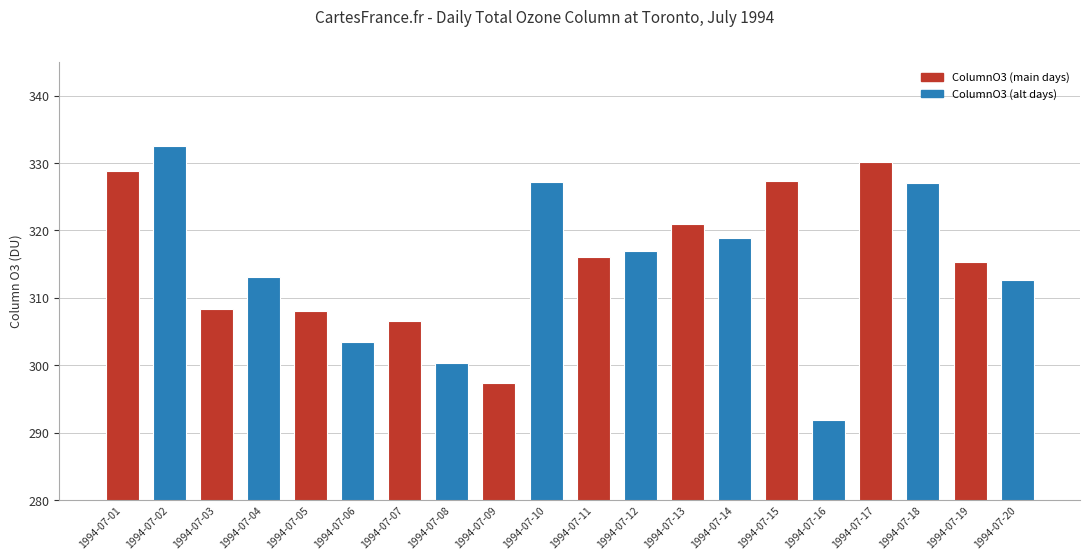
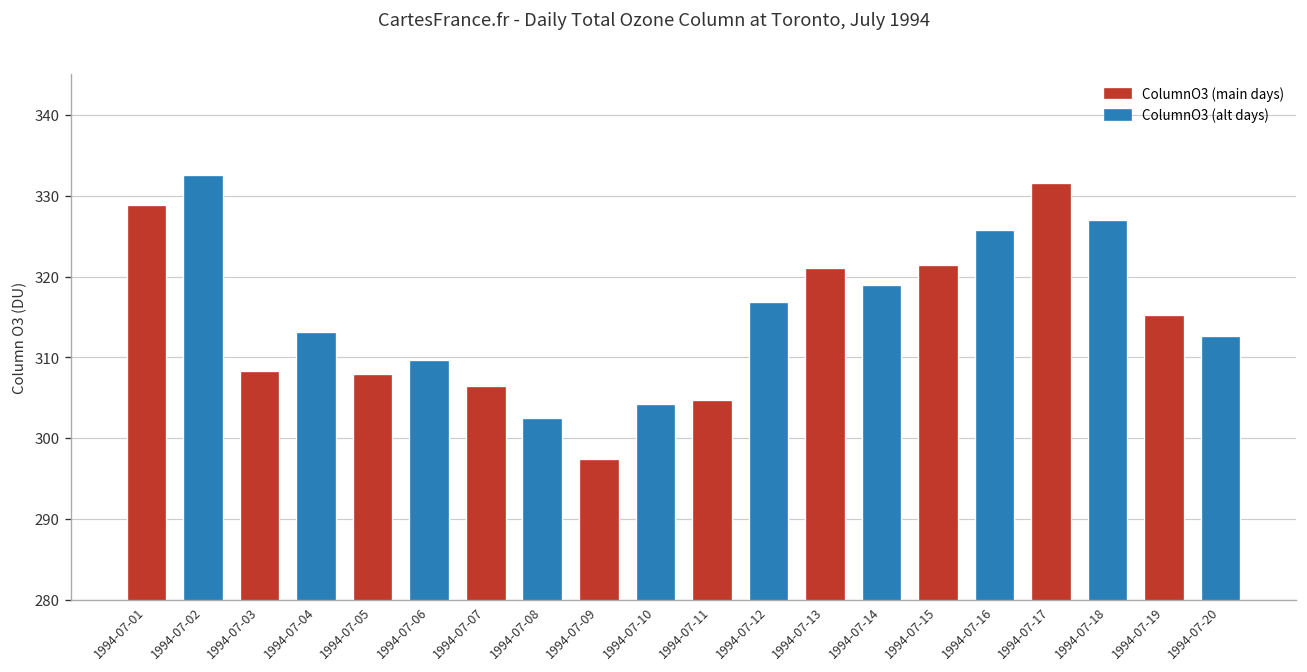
  {
    "1994-07-01": 329,
    "1994-07-02": 333,
    "1994-07-03": 308,
    "1994-07-04": 313,
    "1994-07-05": 308,
-   "1994-07-06": 304,
+   "1994-07-06": 310,
    "1994-07-07": 307,
-   "1994-07-08": 300,
+   "1994-07-08": 303,
    "1994-07-09": 297,
-   "1994-07-10": 327,
-   "1994-07-11": 316,
+   "1994-07-10": 304,
+   "1994-07-11": 305,
    "1994-07-12": 317,
    "1994-07-13": 321,
    "1994-07-14": 319,
-   "1994-07-15": 327,
-   "1994-07-16": 292,
-   "1994-07-17": 330,
+   "1994-07-15": 321,
+   "1994-07-16": 326,
+   "1994-07-17": 332,
    "1994-07-18": 327,
    "1994-07-19": 315,
    "1994-07-20": 313
  }
